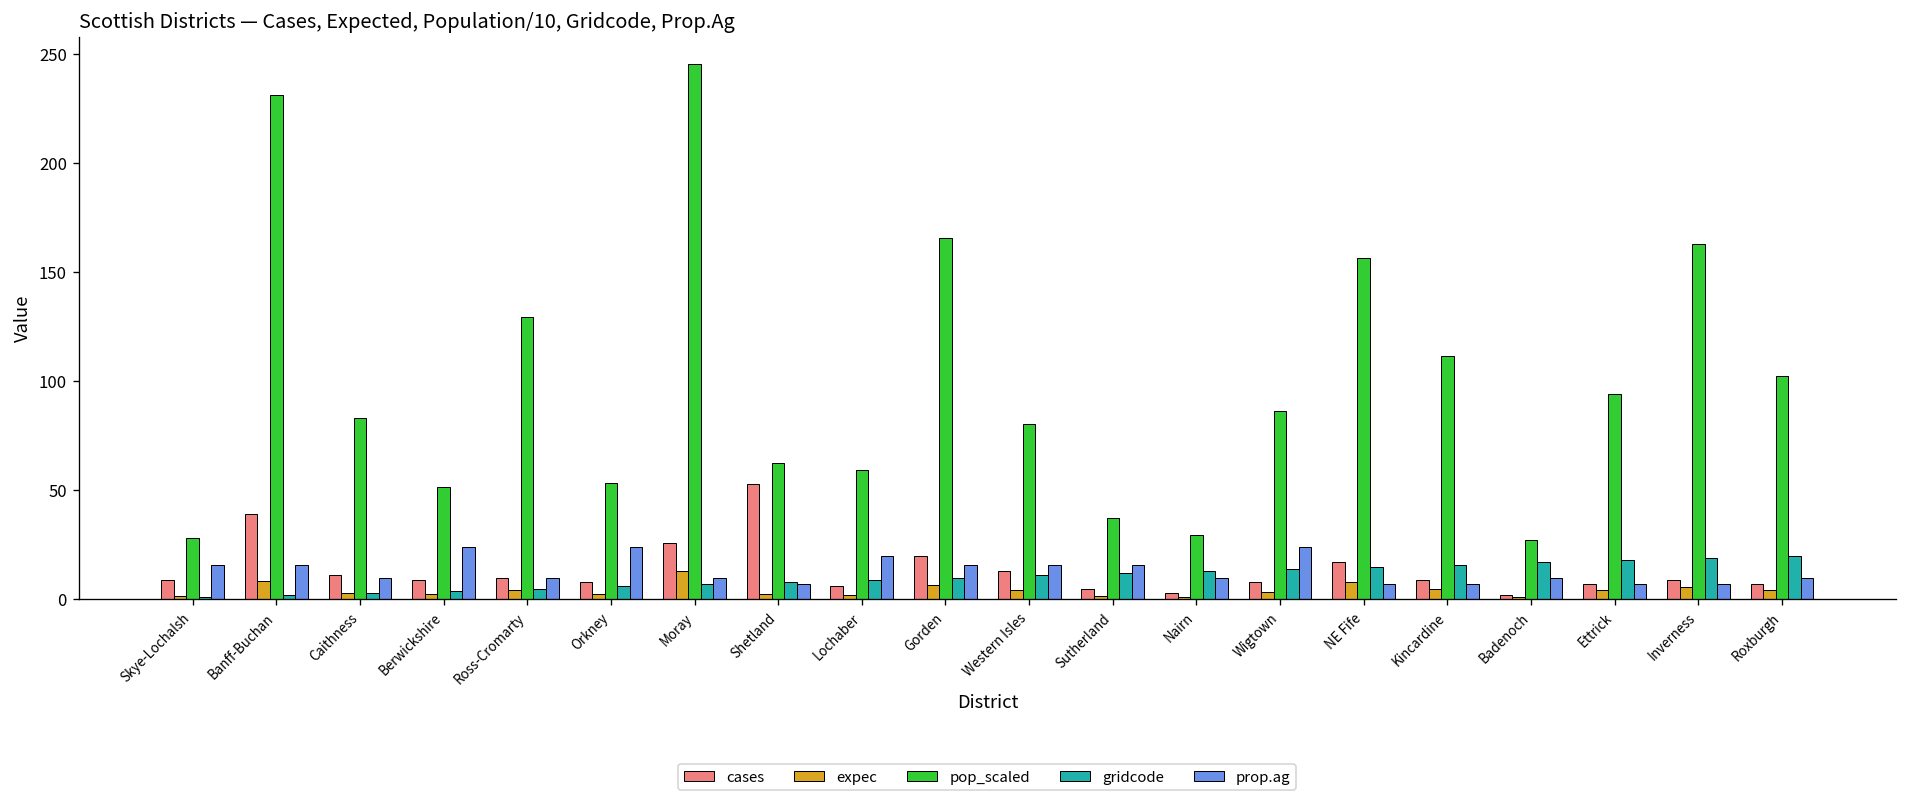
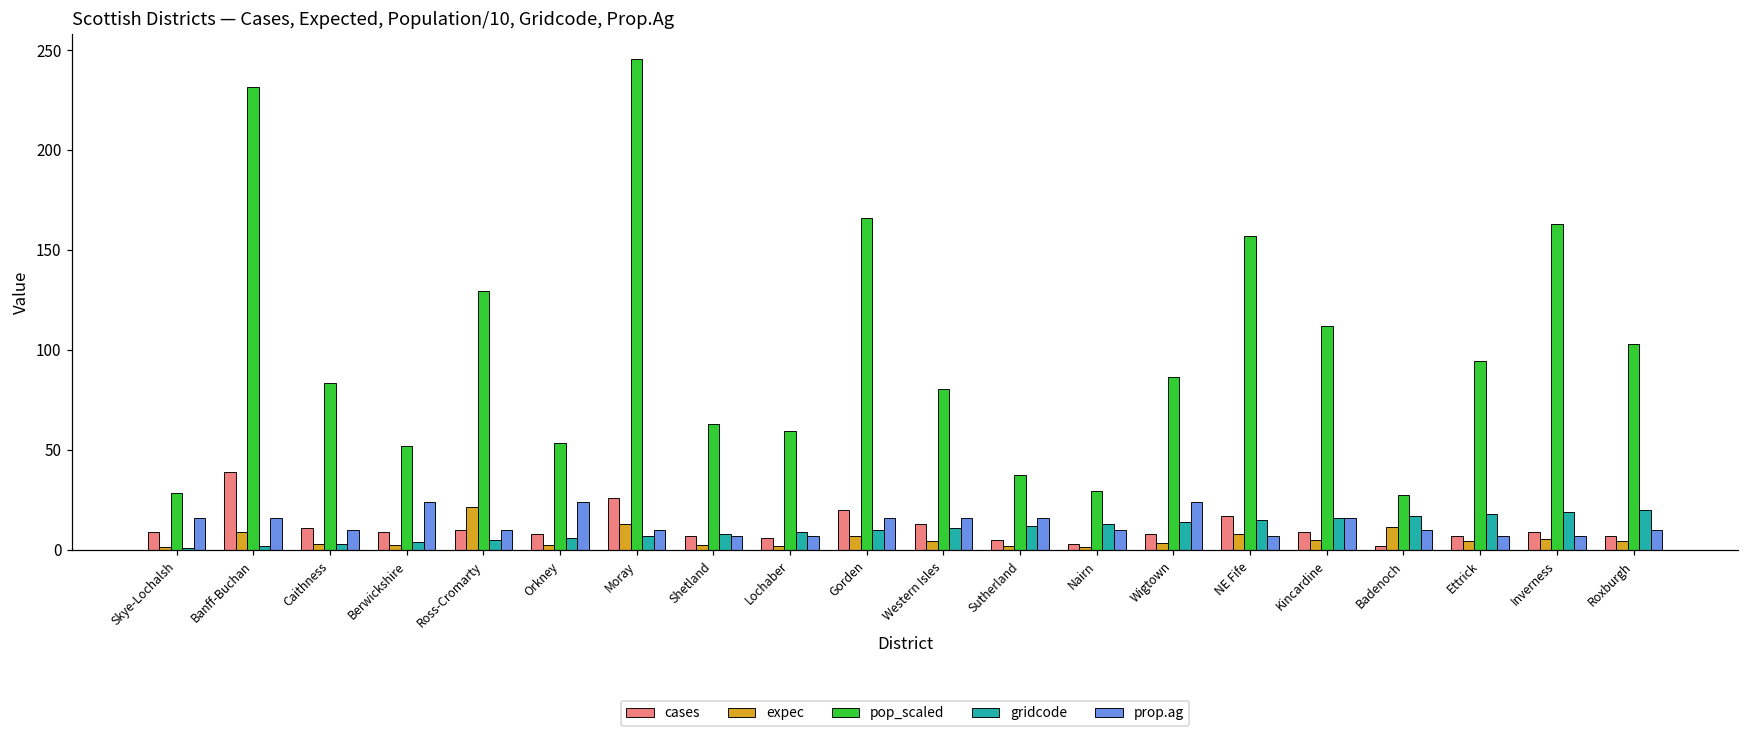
  {
    "cases": {
      "Skye-Lochalsh": 9,
      "Banff-Buchan": 39,
      "Caithness": 11,
      "Berwickshire": 9,
      "Ross-Cromarty": 10,
      "Orkney": 8,
      "Moray": 26,
-     "Shetland": 53,
+     "Shetland": 7,
      "Lochaber": 6,
      "Gorden": 20,
      "Western Isles": 13,
      "Sutherland": 5,
      "Nairn": 3,
      "Wigtown": 8,
      "NE Fife": 17,
      "Kincardine": 9,
      "Badenoch": 2,
      "Ettrick": 7,
      "Inverness": 9,
      "Roxburgh": 7
    },
    "expec": {
      "Skye-Lochalsh": 1,
      "Banff-Buchan": 9,
      "Caithness": 3,
      "Berwickshire": 3,
-     "Ross-Cromarty": 4,
+     "Ross-Cromarty": 21,
      "Orkney": 2,
      "Moray": 13,
      "Shetland": 2,
      "Lochaber": 2,
      "Gorden": 7,
      "Western Isles": 4,
      "Sutherland": 2,
      "Wigtown": 3,
      "NE Fife": 8,
      "Kincardine": 5,
-     "Badenoch": 1,
+     "Badenoch": 11,
      "Ettrick": 4,
      "Inverness": 6,
      "Roxburgh": 4
    },
    "pop_scaled": {
      "Skye-Lochalsh": 28,
      "Banff-Buchan": 231,
      "Caithness": 83,
      "Berwickshire": 52,
      "Ross-Cromarty": 129,
      "Orkney": 53,
      "Moray": 246,
      "Shetland": 63,
      "Lochaber": 59,
      "Gorden": 166,
      "Western Isles": 81,
      "Sutherland": 38,
      "Nairn": 29,
      "Wigtown": 86,
      "NE Fife": 157,
      "Kincardine": 112,
      "Badenoch": 27,
      "Ettrick": 94,
      "Inverness": 163,
      "Roxburgh": 103
    },
    "gridcode": {
      "Banff-Buchan": 2,
      "Caithness": 3,
      "Berwickshire": 4,
      "Ross-Cromarty": 5,
      "Orkney": 6,
      "Moray": 7,
      "Shetland": 8,
      "Lochaber": 9,
      "Gorden": 10,
      "Western Isles": 11,
      "Sutherland": 12,
      "Nairn": 13,
      "Wigtown": 14,
      "NE Fife": 15,
      "Kincardine": 16,
      "Badenoch": 17,
      "Ettrick": 18,
      "Inverness": 19,
      "Roxburgh": 20
    },
    "prop.ag": {
      "Skye-Lochalsh": 16,
      "Banff-Buchan": 16,
      "Caithness": 10,
      "Berwickshire": 24,
      "Ross-Cromarty": 10,
      "Orkney": 24,
      "Moray": 10,
      "Shetland": 7,
-     "Lochaber": 20,
+     "Lochaber": 7,
      "Gorden": 16,
      "Western Isles": 16,
      "Sutherland": 16,
      "Nairn": 10,
      "Wigtown": 24,
      "NE Fife": 7,
-     "Kincardine": 7,
+     "Kincardine": 16,
      "Badenoch": 10,
      "Ettrick": 7,
      "Inverness": 7,
      "Roxburgh": 10
    }
  }
